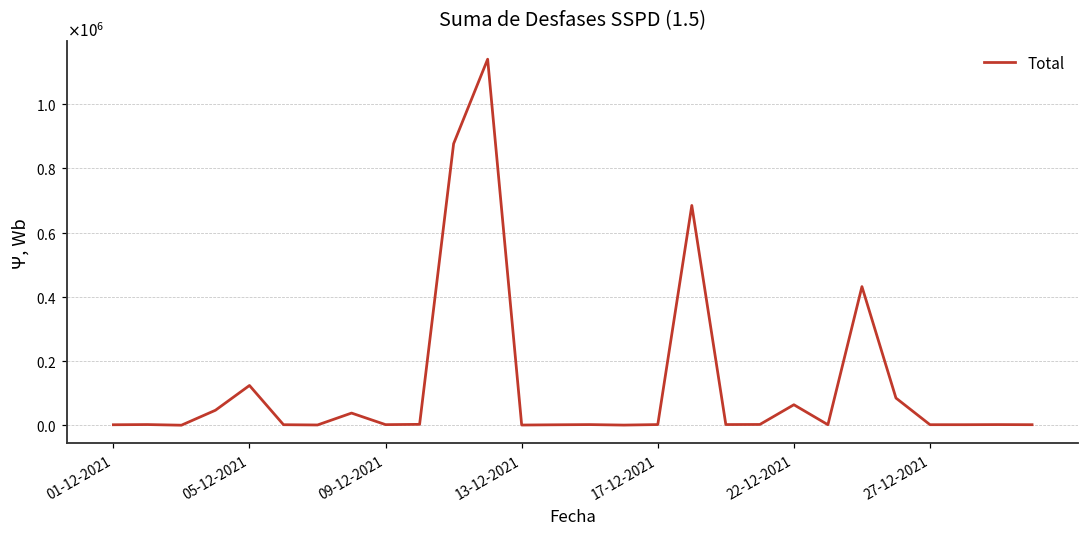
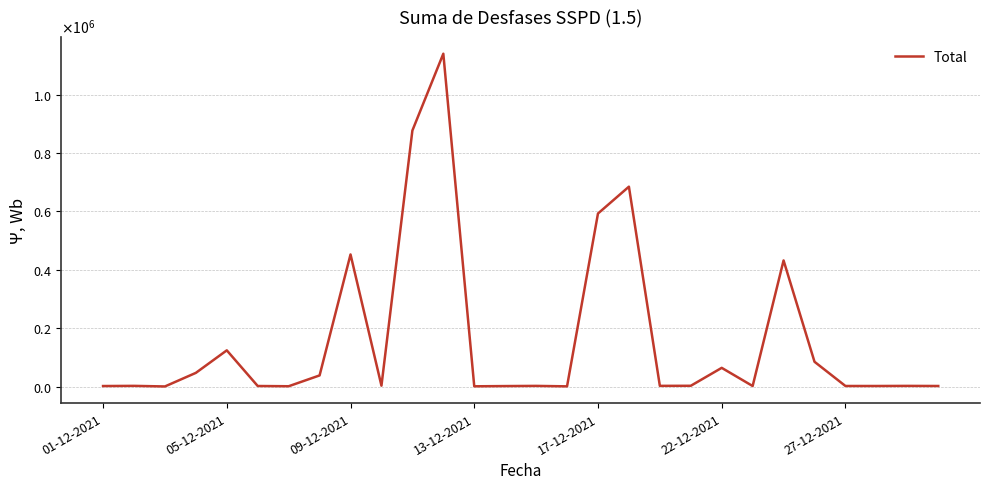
  {
    "01-12-2021": 0,
    "05-12-2021": 120000,
-   "09-12-2021": 0,
+   "09-12-2021": 450000,
    "13-12-2021": 0,
-   "17-12-2021": 0,
+   "17-12-2021": 590000,
    "22-12-2021": 60000,
    "27-12-2021": 0
  }
